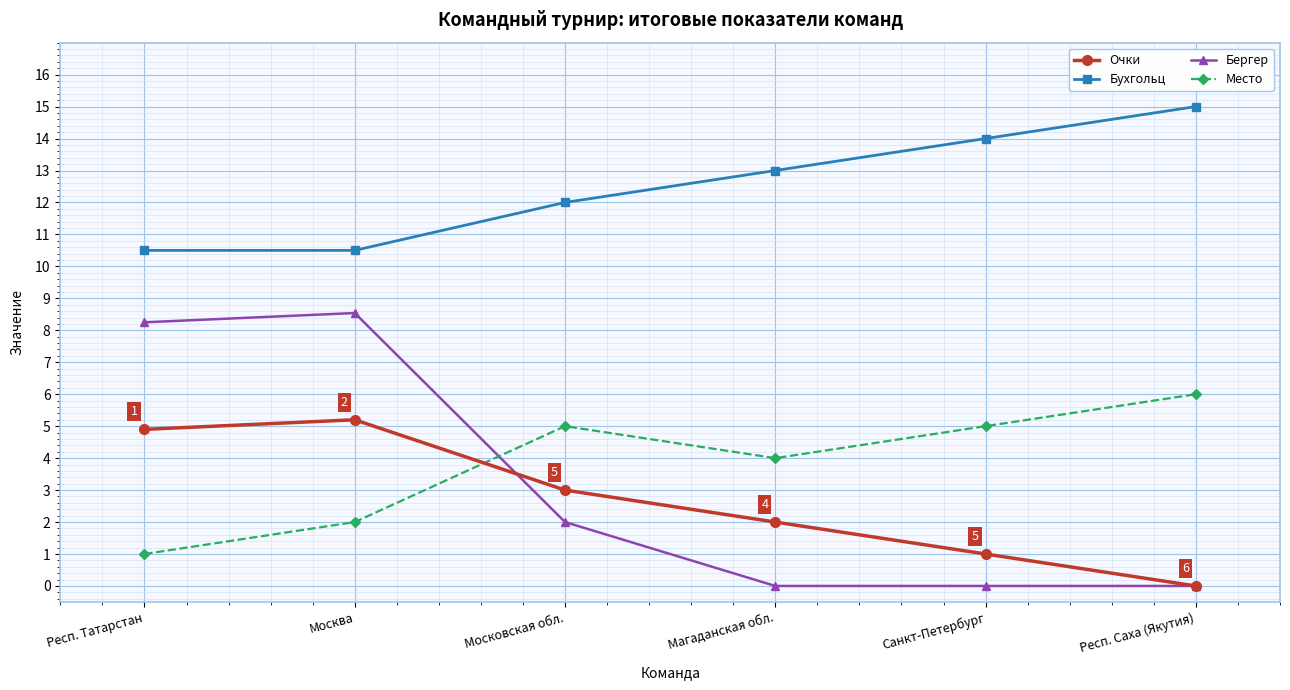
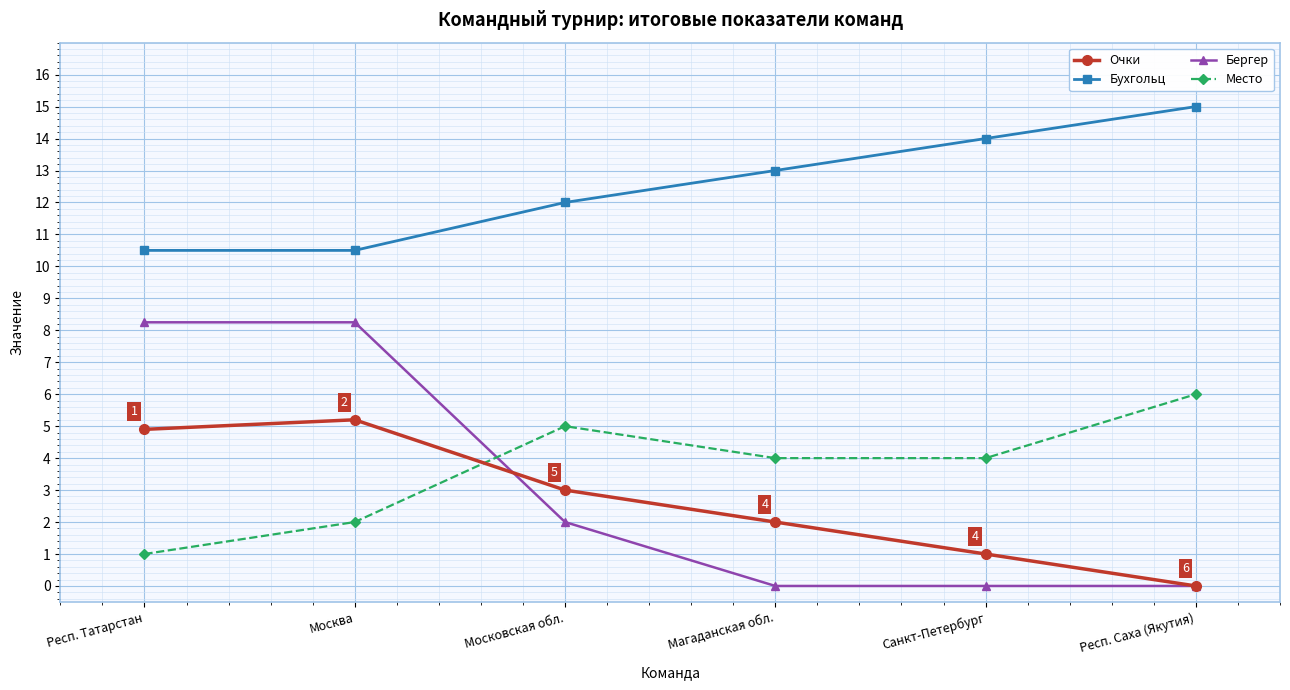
  {
    "Бухгольц": {
      "Респ. Татарстан": 10.5,
      "Москва": 10.5,
      "Московская обл.": 12.0,
      "Магаданская обл.": 13.0,
      "Санкт-Петербург": 14.0,
      "Респ. Саха (Якутия)": 15.0
    },
    "Бергер": {
      "Респ. Татарстан": 8.3,
-     "Москва": 8.5,
+     "Москва": 8.3,
      "Московская обл.": 2.0,
      "Магаданская обл.": 0.0,
      "Санкт-Петербург": 0.0
    },
    "Место": {
-     "Санкт-Петербург": 5
+     "Санкт-Петербург": 4
    }
  }
